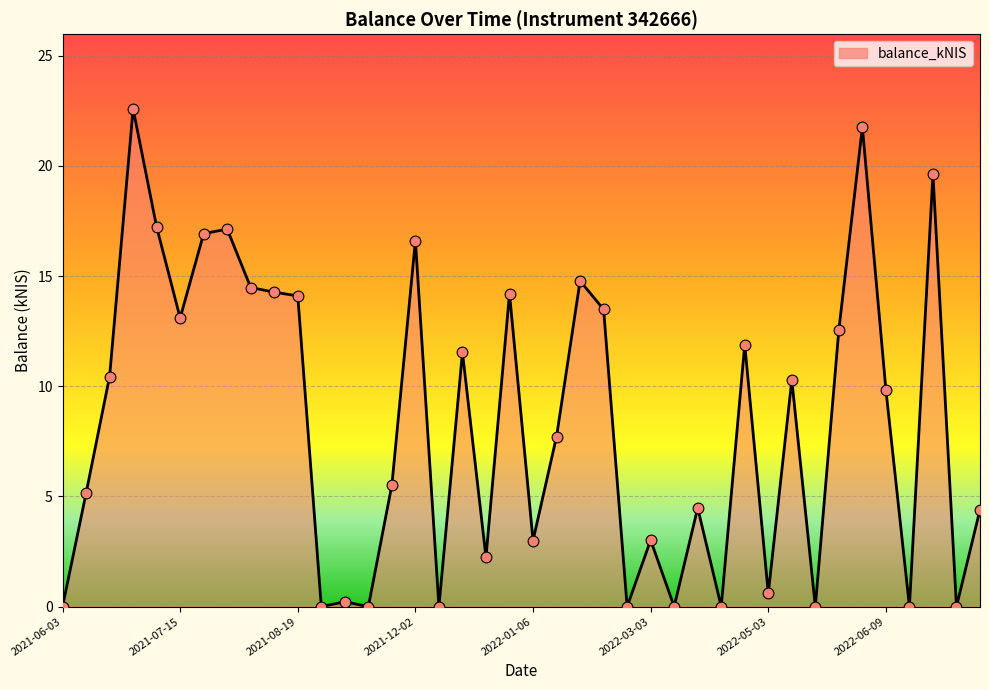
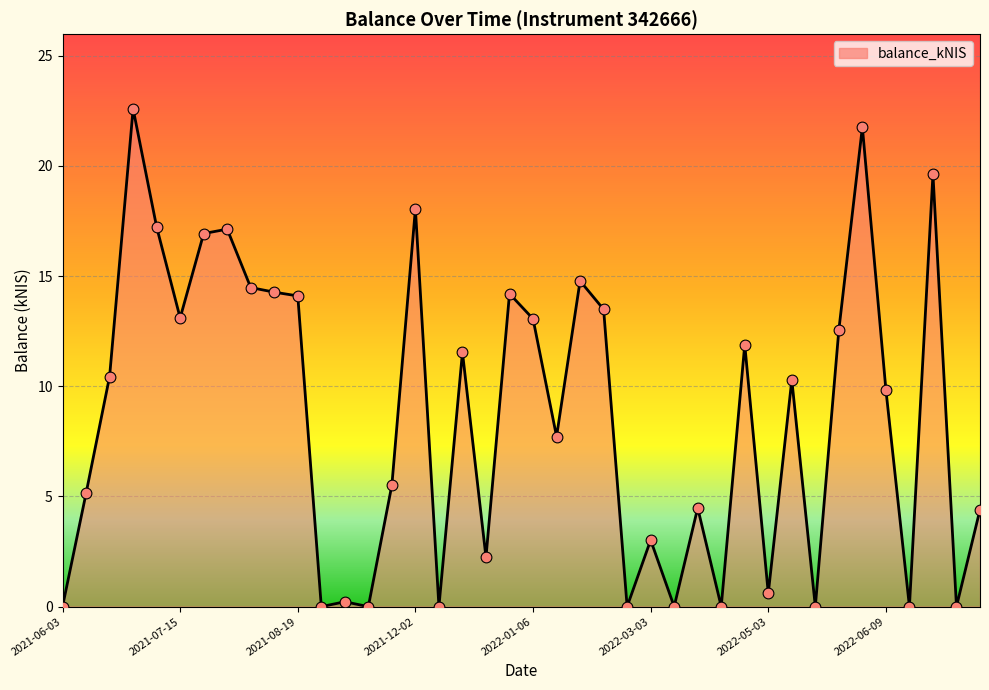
  {
    "2021-06-03": 0.0,
    "2021-07-15": 13.1,
    "2021-08-19": 14.1,
-   "2021-12-02": 16.6,
-   "2022-01-06": 3.0,
+   "2021-12-02": 18.1,
+   "2022-01-06": 13.1,
    "2022-03-03": 3.0,
    "2022-05-03": 0.6,
    "2022-06-09": 9.8
  }
